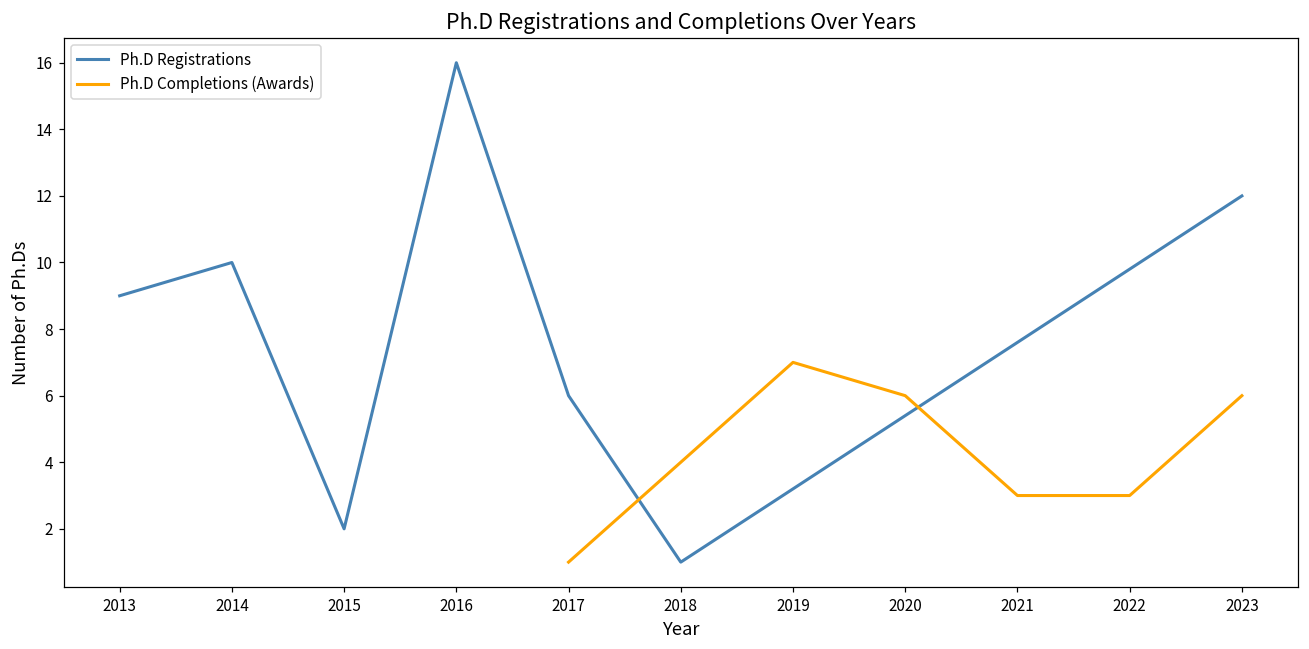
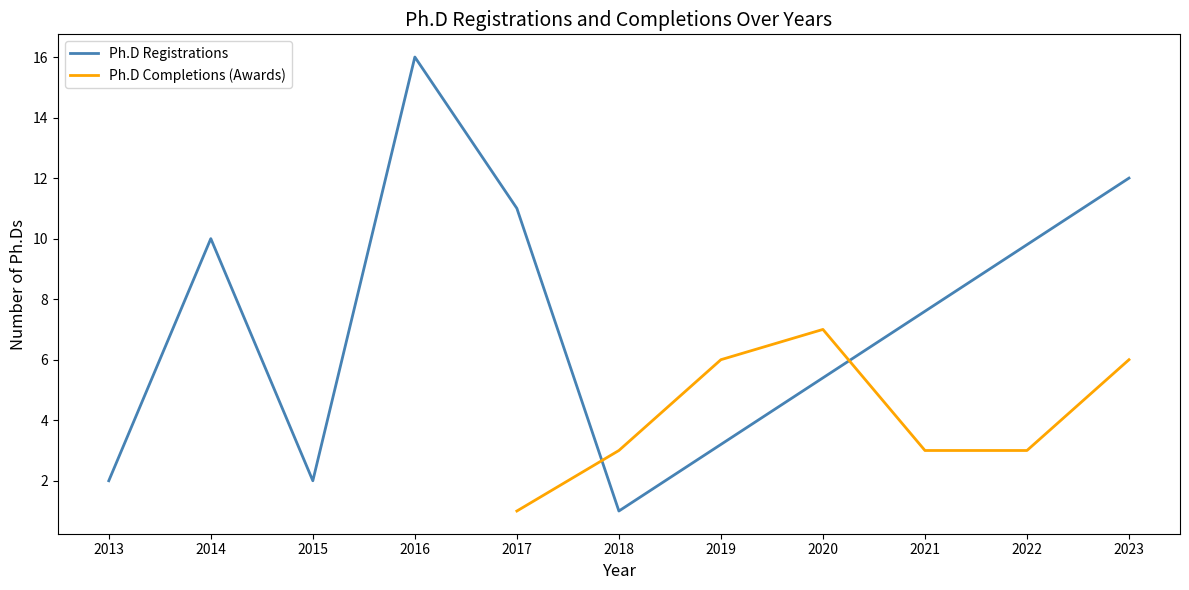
  {
    "Ph.D Registrations": {
-     "2013": 9,
+     "2013": 2,
      "2014": 10,
      "2015": 2,
      "2016": 16,
-     "2017": 6,
+     "2017": 11,
      "2018": 1,
      "2023": 12
    },
    "Ph.D Completions (Awards)": {
      "2017": 1,
-     "2018": 4,
-     "2019": 7,
-     "2020": 6,
+     "2018": 3,
+     "2019": 6,
+     "2020": 7,
      "2021": 3,
      "2022": 3,
      "2023": 6
    }
  }
